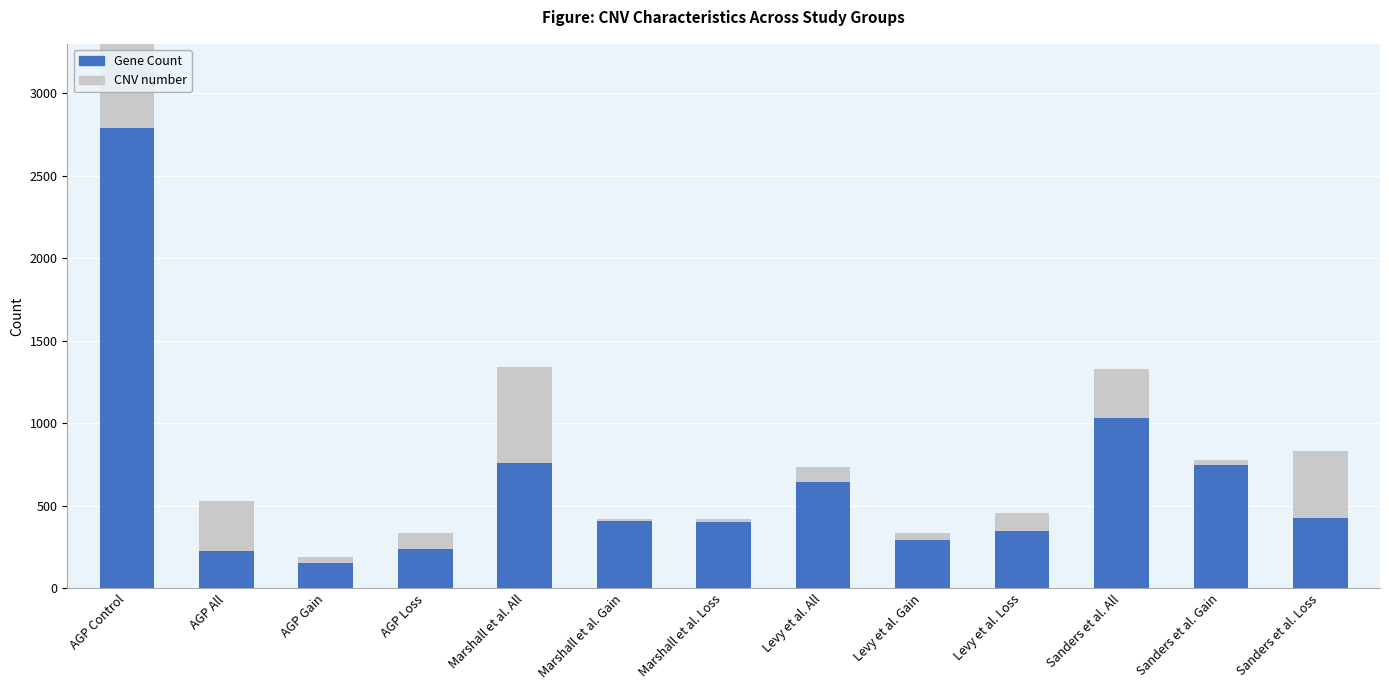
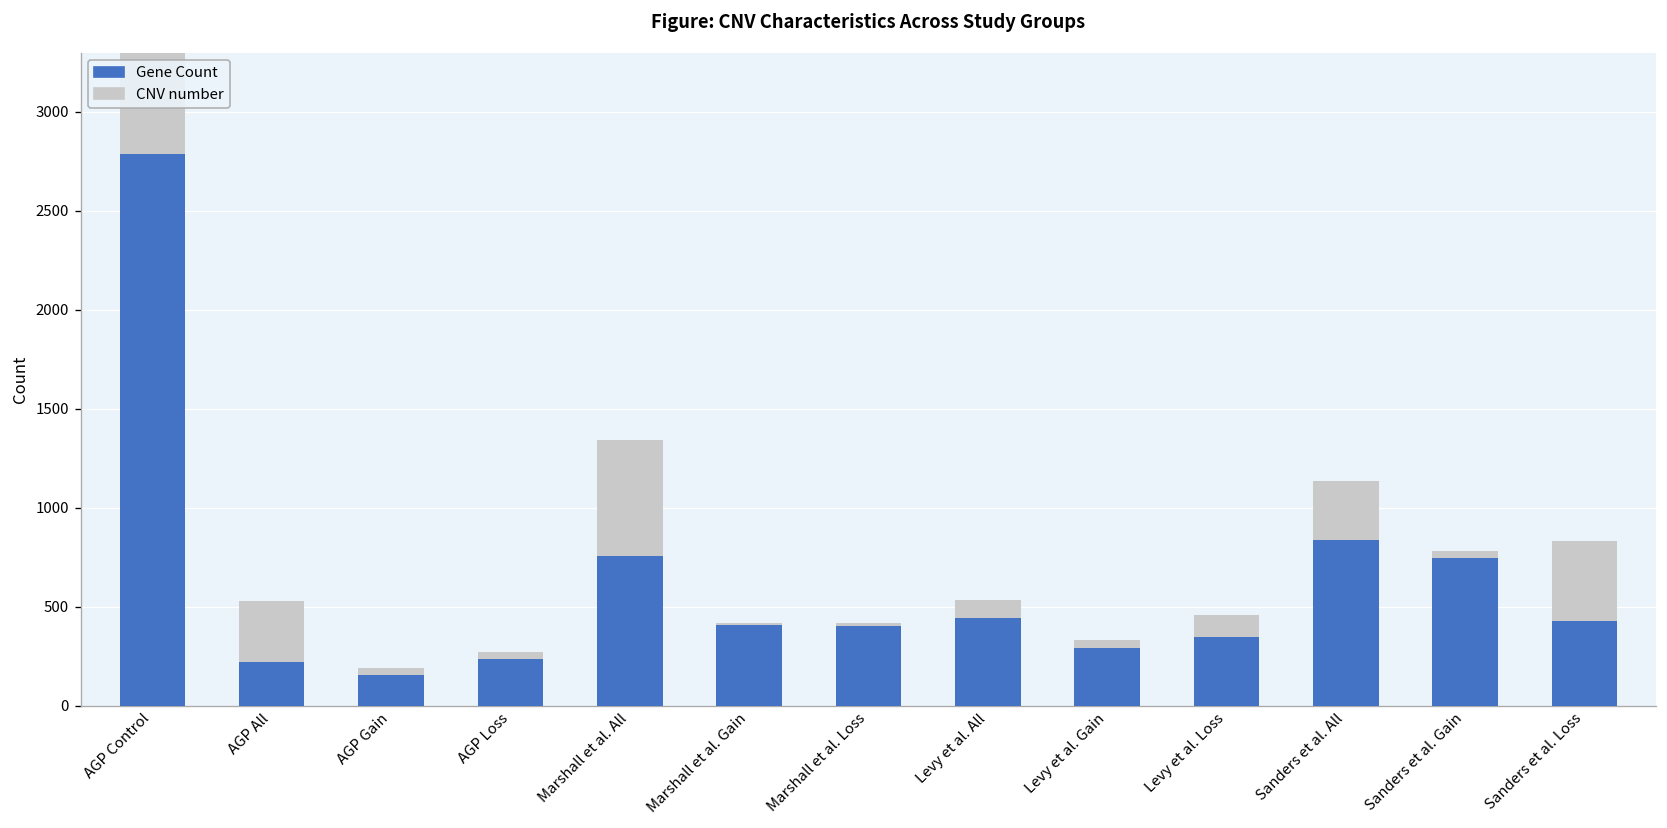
  {
    "Gene Count": {
      "AGP Control": 2790,
      "AGP All": 220,
      "AGP Gain": 160,
      "AGP Loss": 240,
      "Marshall et al. All": 760,
      "Marshall et al. Gain": 410,
      "Marshall et al. Loss": 400,
-     "Levy et al. All": 640,
+     "Levy et al. All": 440,
      "Levy et al. Gain": 300,
      "Levy et al. Loss": 350,
-     "Sanders et al. All": 1030,
+     "Sanders et al. All": 840,
      "Sanders et al. Gain": 750,
      "Sanders et al. Loss": 430
    },
    "CNV number": {
      "AGP All": 310,
      "AGP Gain": 30,
-     "AGP Loss": 100,
+     "AGP Loss": 40,
      "Marshall et al. All": 580,
      "Marshall et al. Loss": 20,
      "Levy et al. All": 90,
      "Levy et al. Gain": 40,
      "Levy et al. Loss": 110,
      "Sanders et al. All": 300,
      "Sanders et al. Gain": 30,
      "Sanders et al. Loss": 410
    }
  }
